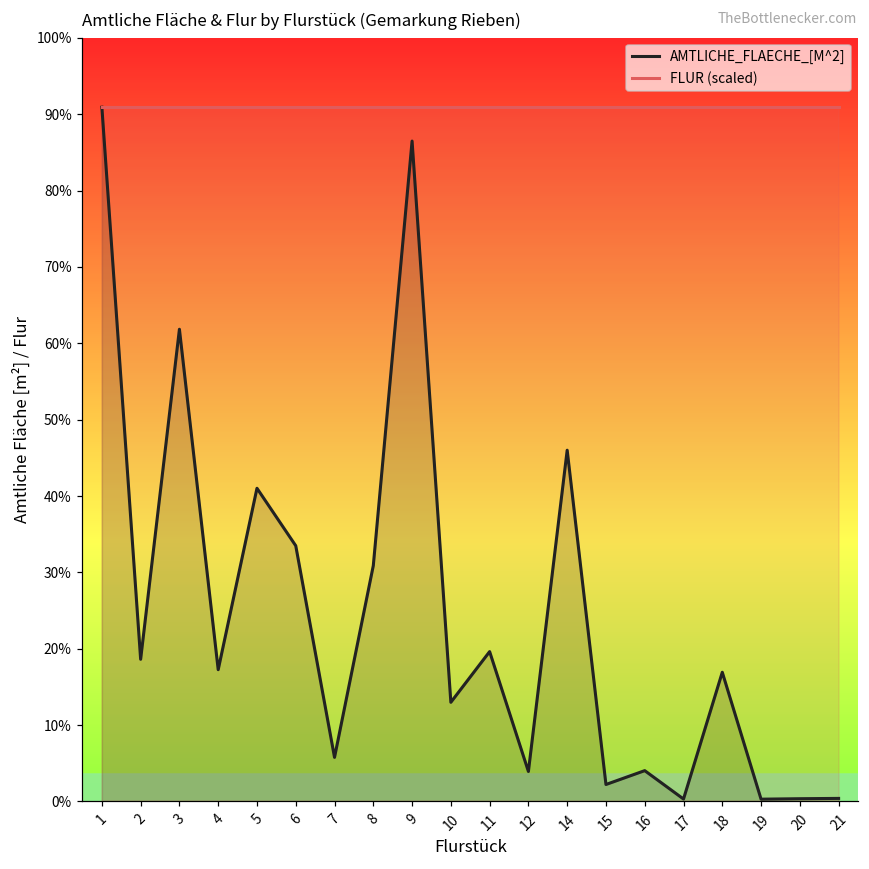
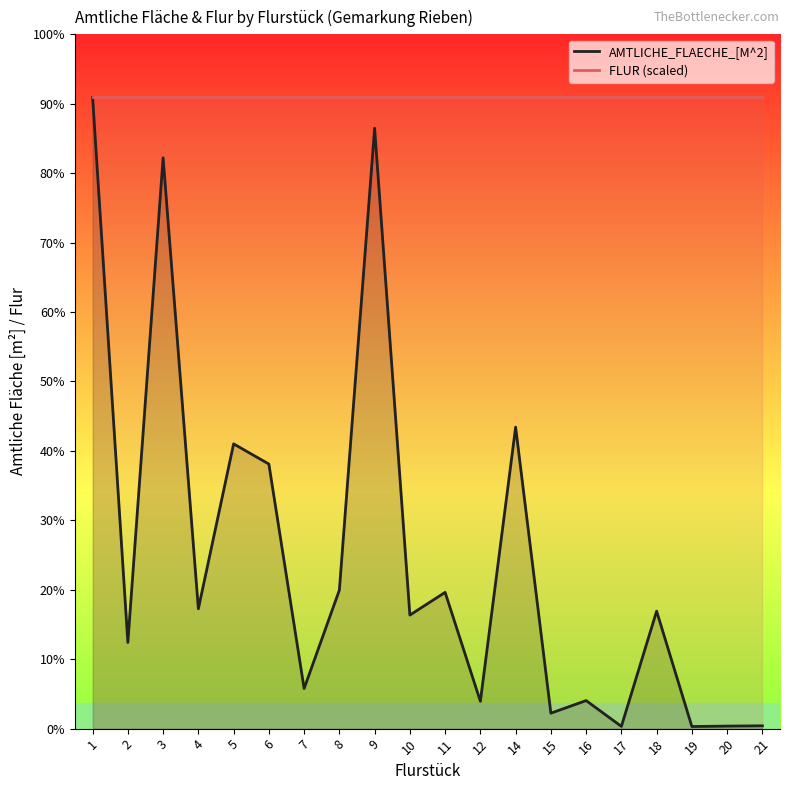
  {
    "AMTLICHE_FLAECHE_[M^2]": {
-     "2": "19%",
-     "3": "62%",
+     "2": "12%",
+     "3": "82%",
      "4": "17%",
      "5": "41%",
-     "6": "33%",
+     "6": "38%",
      "7": "6%",
-     "8": "31%",
+     "8": "20%",
      "9": "86%",
-     "10": "13%",
+     "10": "16%",
      "11": "20%",
      "12": "4%",
-     "14": "46%",
+     "14": "43%",
      "16": "4%",
      "18": "17%"
    },
    "FLUR (scaled)": {
      "2": "91%",
      "3": "91%",
      "4": "91%",
      "5": "91%",
      "6": "91%",
      "7": "91%",
      "8": "91%",
      "9": "91%",
      "10": "91%",
      "11": "91%",
      "12": "91%",
      "14": "91%",
      "15": "91%",
      "16": "91%",
      "17": "91%",
      "18": "91%",
      "19": "91%",
      "20": "91%",
      "21": "91%"
    }
  }
